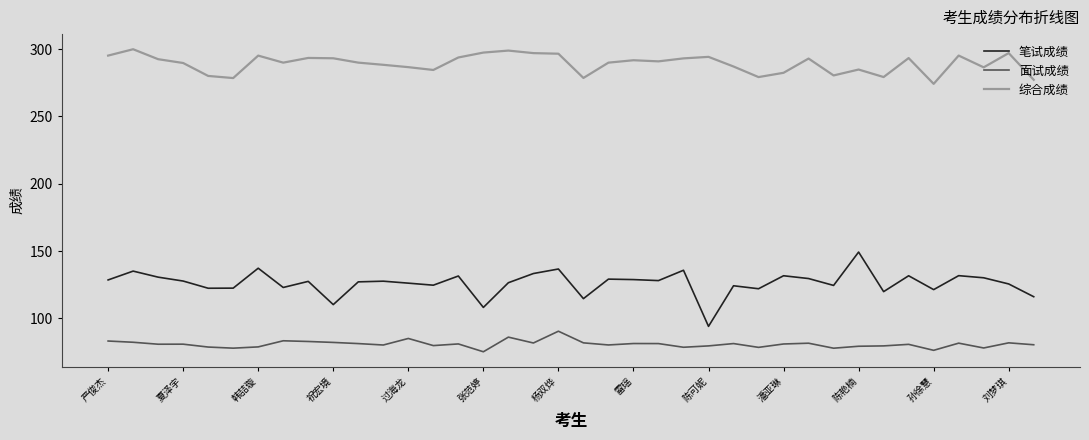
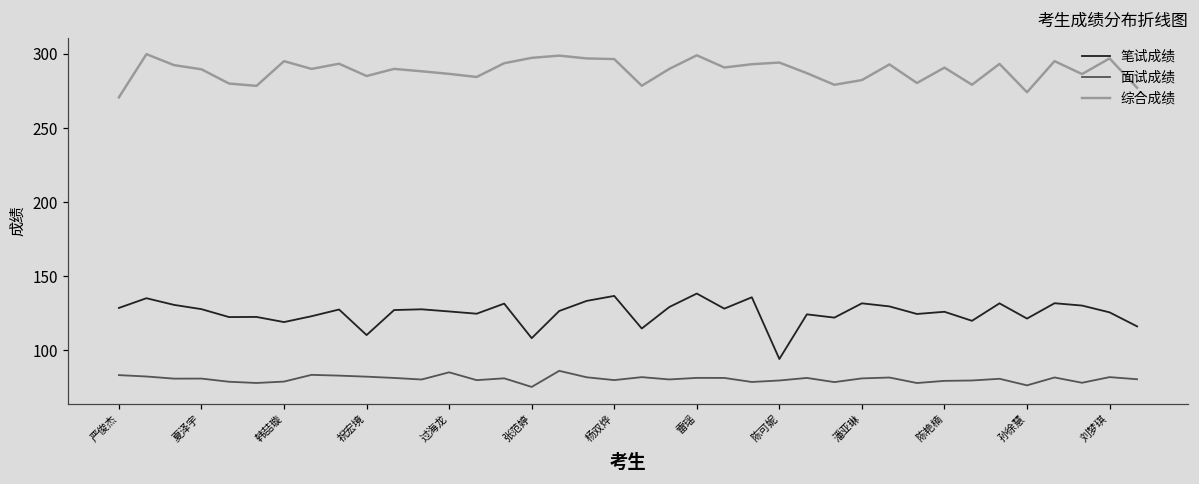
  {
    "笔试成绩": {
      "严俊杰": 129,
      "夏泽宇": 128,
-     "韩喆璇": 137,
+     "韩喆璇": 119,
      "祝宏境": 110,
      "过海龙": 126,
      "张范婷": 108,
      "杨双烨": 137,
-     "雷瑶": 129,
+     "雷瑶": 138,
      "陈可妮": 94,
      "潘亚琳": 132,
-     "陈艳楠": 149,
+     "陈艳楠": 126,
      "孙徐慧": 121,
      "刘梦琪": 126
    },
    "面试成绩": {
      "严俊杰": 83,
      "夏泽宇": 81,
      "韩喆璇": 79,
      "祝宏境": 82,
      "过海龙": 85,
      "张范婷": 75,
-     "杨双烨": 91,
+     "杨双烨": 80,
      "雷瑶": 81,
      "陈可妮": 80,
      "潘亚琳": 81,
      "陈艳楠": 79,
      "孙徐慧": 76,
      "刘梦琪": 82
    },
    "综合成绩": {
-     "严俊杰": 295,
+     "严俊杰": 271,
      "夏泽宇": 290,
      "韩喆璇": 295,
-     "祝宏境": 293,
+     "祝宏境": 285,
      "过海龙": 287,
      "张范婷": 297,
      "杨双烨": 297,
-     "雷瑶": 292,
+     "雷瑶": 299,
      "陈可妮": 294,
      "潘亚琳": 282,
-     "陈艳楠": 285,
+     "陈艳楠": 291,
      "孙徐慧": 274,
      "刘梦琪": 297
    }
  }
